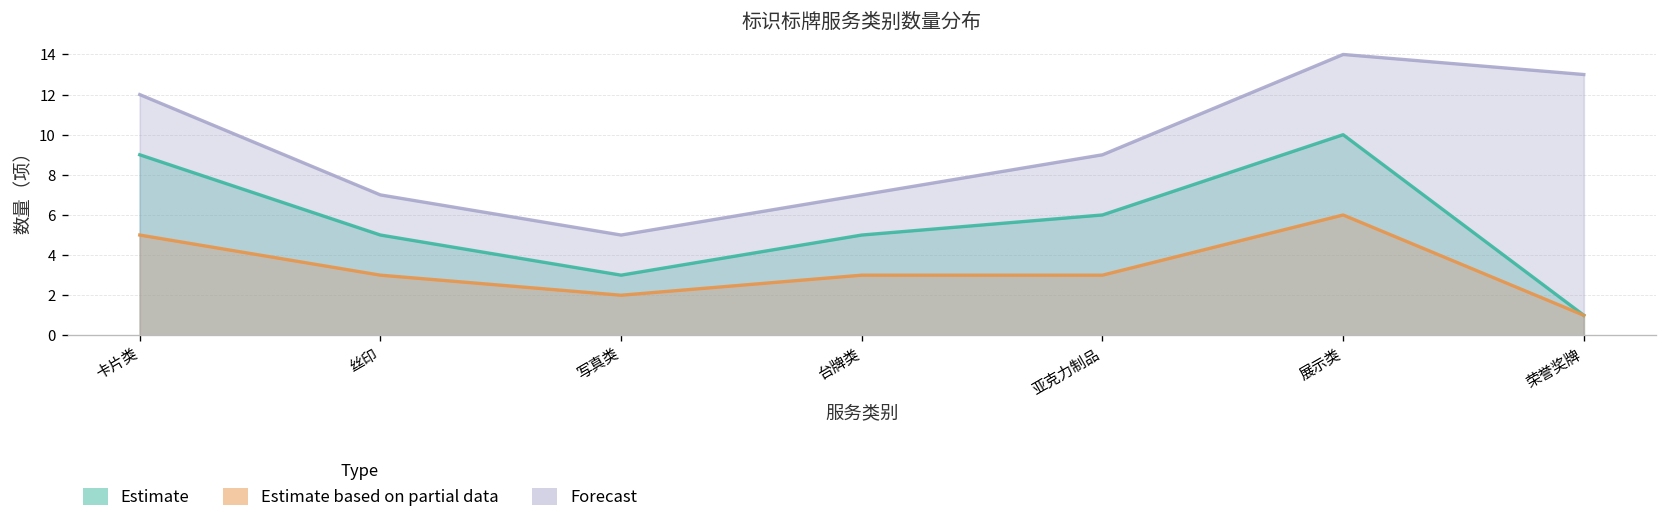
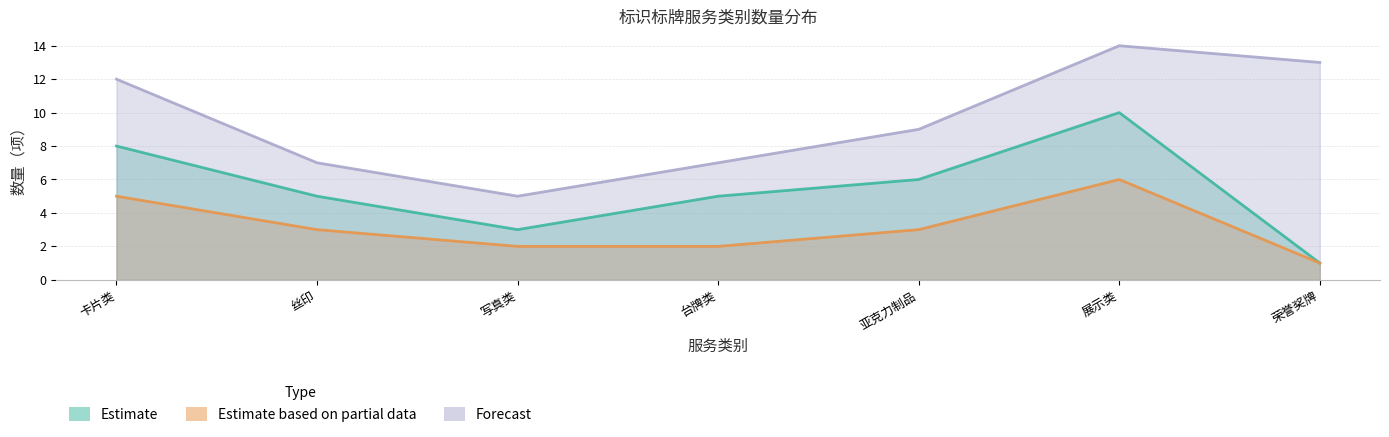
  {
    "Estimate": {
-     "卡片类": 9,
+     "卡片类": 8,
      "丝印": 5,
      "写真类": 3,
      "台牌类": 5,
      "亚克力制品": 6,
      "展示类": 10
    },
    "Estimate based on partial data": {
      "卡片类": 5,
      "丝印": 3,
      "写真类": 2,
-     "台牌类": 3,
+     "台牌类": 2,
      "亚克力制品": 3,
      "展示类": 6
    },
    "Forecast": {
      "卡片类": 12,
      "丝印": 7,
      "写真类": 5,
      "台牌类": 7,
      "亚克力制品": 9,
      "展示类": 14,
      "荣誉奖牌": 13
    }
  }
